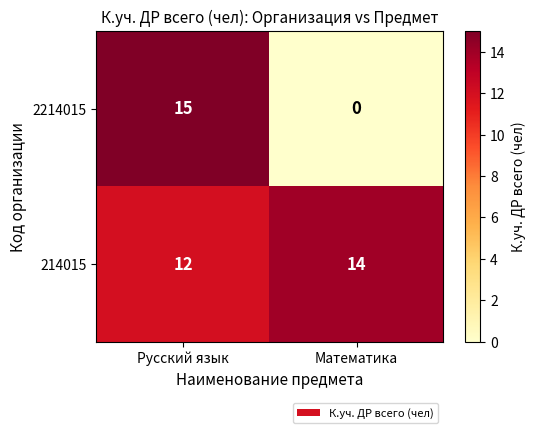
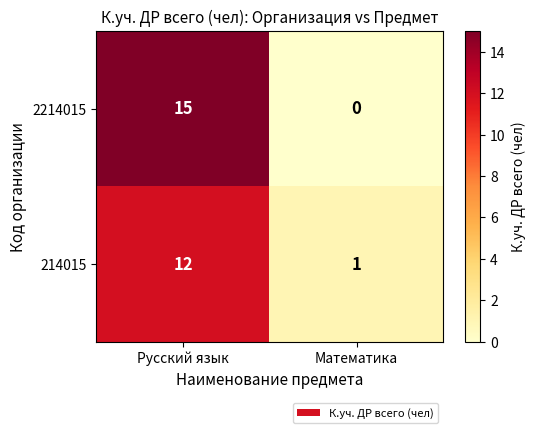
  {
    "2214015": {
      "Русский язык": 15,
      "Математика": 0
    },
    "214015": {
      "Русский язык": 12,
-     "Математика": 14
+     "Математика": 1
    }
  }
